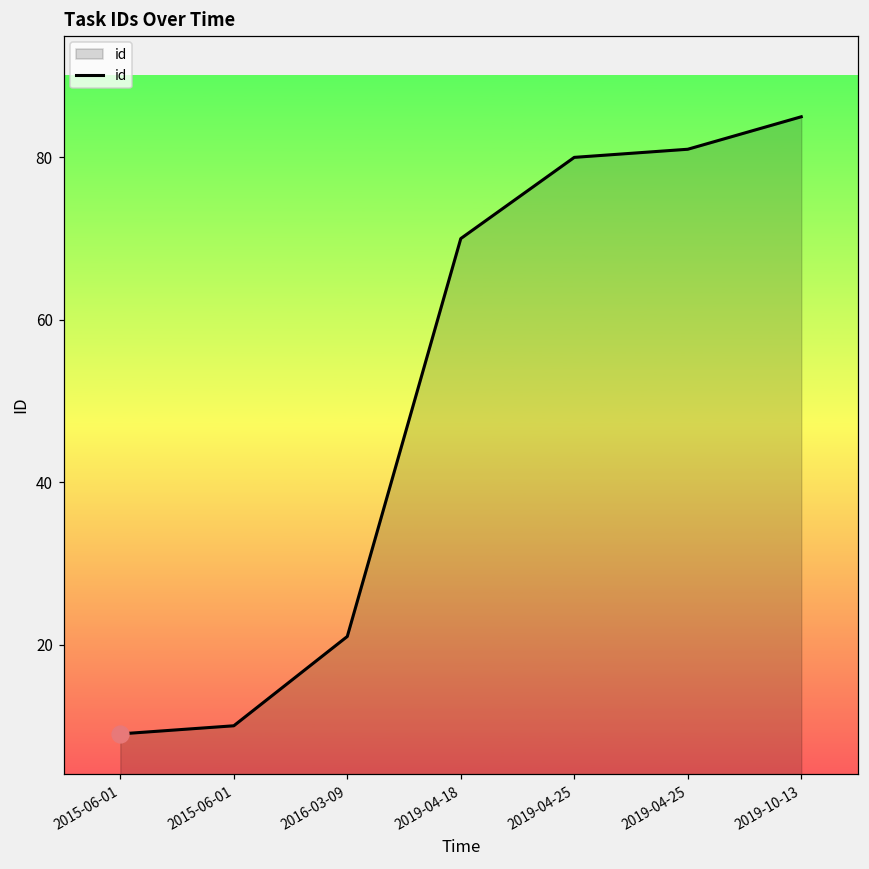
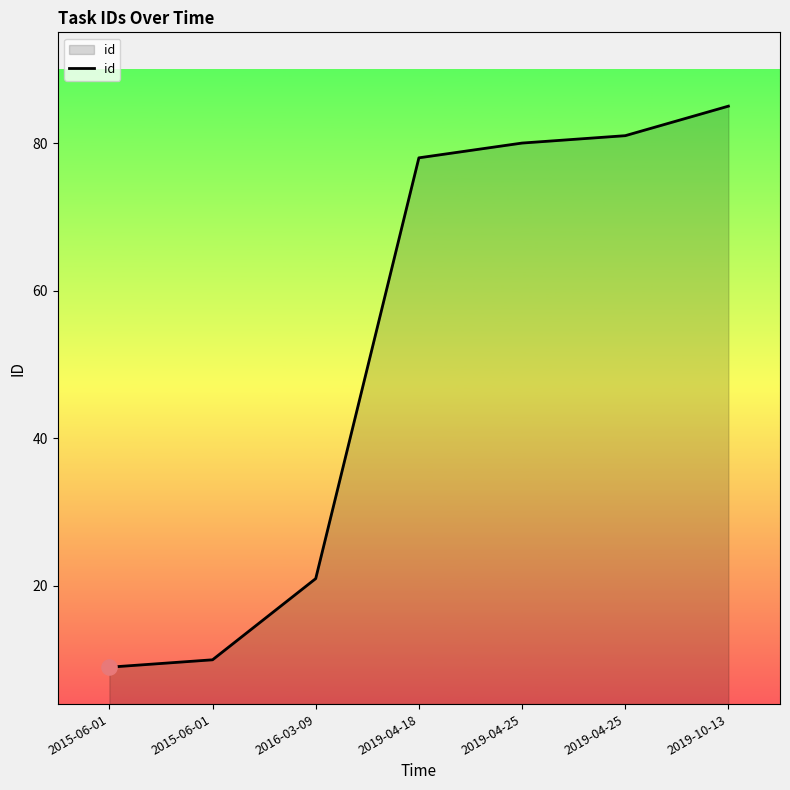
  {
    "id": {
      "2016-03-09": 21,
-     "2019-04-18": 70,
+     "2019-04-18": 78,
      "2019-10-13": 85
    }
  }
